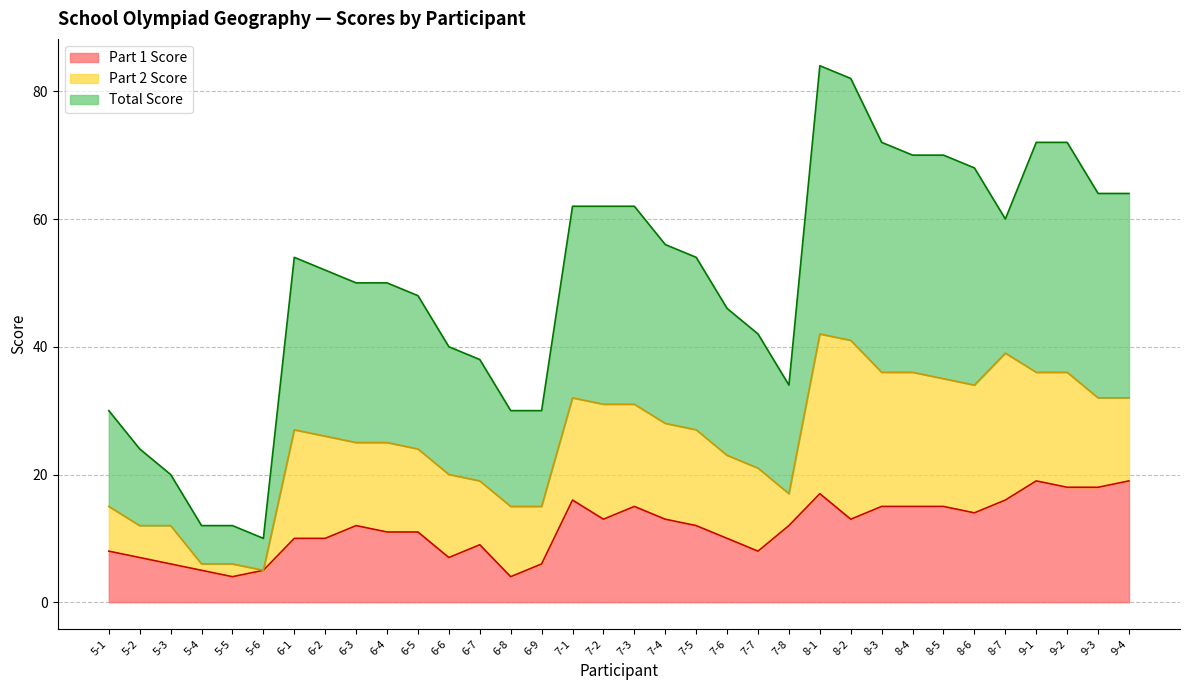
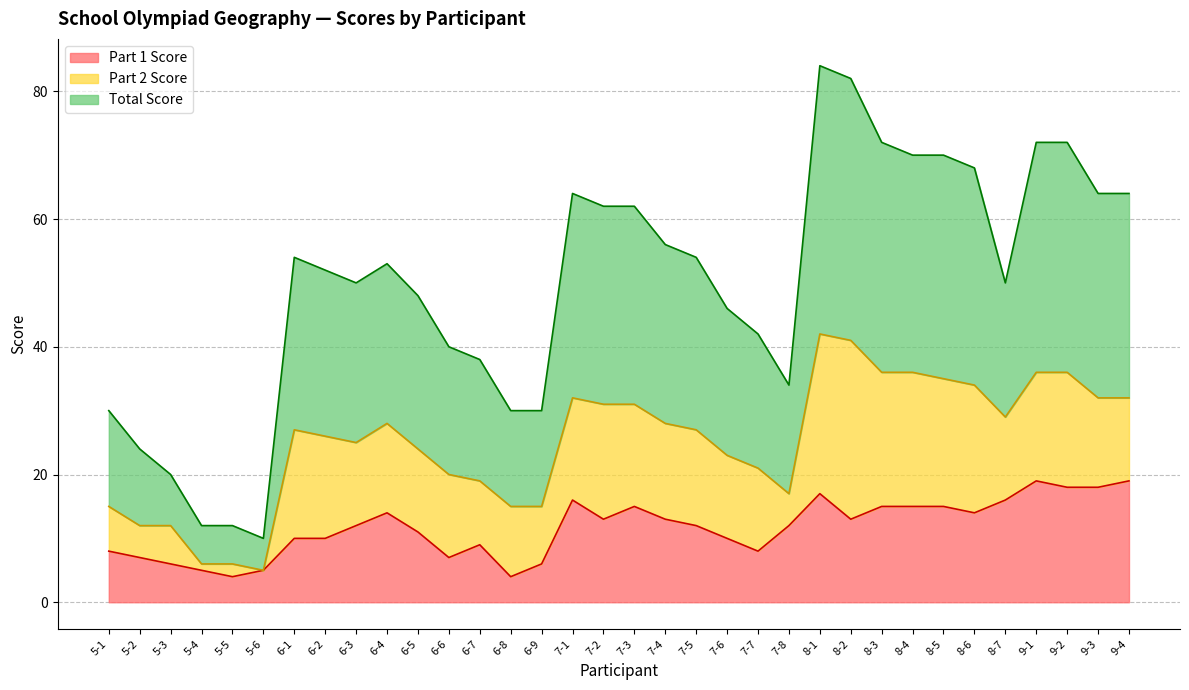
  {
    "Part 1 Score": {
      "5-1": 8,
      "5-2": 7,
      "5-3": 6,
      "5-4": 5,
      "5-5": 4,
      "6-1": 10,
      "6-2": 10,
      "6-3": 12,
-     "6-4": 11,
+     "6-4": 14,
      "6-5": 11,
      "6-6": 7,
      "6-7": 9,
      "6-8": 4,
      "6-9": 6,
      "7-1": 16,
      "7-2": 13,
      "7-3": 15,
      "7-4": 13,
      "7-5": 12,
      "7-6": 10,
      "7-7": 8,
      "7-8": 12,
      "8-1": 17,
      "8-2": 13,
      "8-3": 15,
      "8-4": 15,
      "8-5": 15,
      "8-6": 14,
      "8-7": 16,
      "9-1": 19,
      "9-2": 18,
      "9-3": 18,
      "9-4": 19
    },
    "Part 2 Score": {
      "5-1": 7,
      "5-2": 5,
      "5-3": 6,
      "5-4": 1,
      "5-5": 2,
      "6-1": 17,
      "6-2": 16,
      "6-3": 13,
      "6-4": 14,
      "6-5": 13,
      "6-6": 13,
      "6-7": 10,
      "6-8": 11,
      "6-9": 9,
      "7-1": 16,
      "7-2": 18,
      "7-3": 16,
      "7-4": 15,
      "7-5": 15,
      "7-6": 13,
      "7-7": 13,
      "7-8": 5,
      "8-1": 25,
      "8-2": 28,
      "8-3": 21,
      "8-4": 21,
      "8-5": 20,
      "8-6": 20,
-     "8-7": 23,
+     "8-7": 13,
      "9-1": 17,
      "9-2": 18,
      "9-3": 14,
      "9-4": 13
    },
    "Total Score": {
      "5-1": 15,
      "5-2": 12,
      "5-3": 8,
      "5-4": 6,
      "5-5": 6,
      "5-6": 5,
      "6-1": 27,
      "6-2": 26,
      "6-3": 25,
      "6-4": 25,
      "6-5": 24,
      "6-6": 20,
      "6-7": 19,
      "6-8": 15,
      "6-9": 15,
-     "7-1": 30,
+     "7-1": 32,
      "7-2": 31,
      "7-3": 31,
      "7-4": 28,
      "7-5": 27,
      "7-6": 23,
      "7-7": 21,
      "7-8": 17,
      "8-1": 42,
      "8-2": 41,
      "8-3": 36,
      "8-4": 34,
      "8-5": 35,
      "8-6": 34,
      "8-7": 21,
      "9-1": 36,
      "9-2": 36,
      "9-3": 32,
      "9-4": 32
    }
  }
